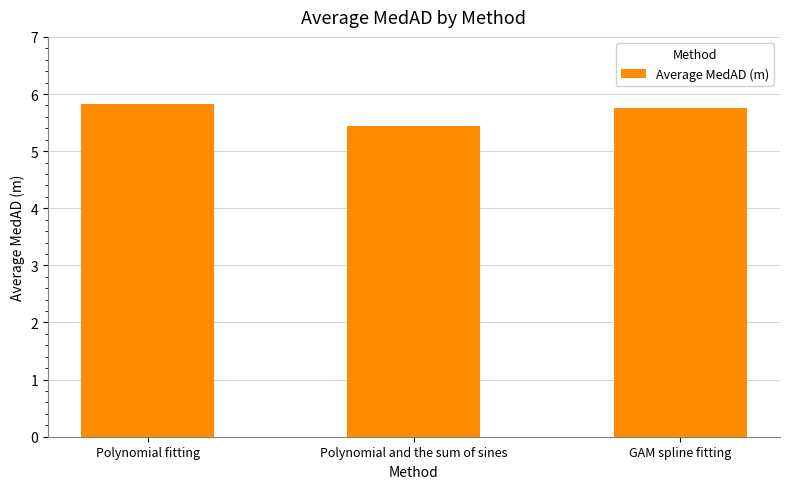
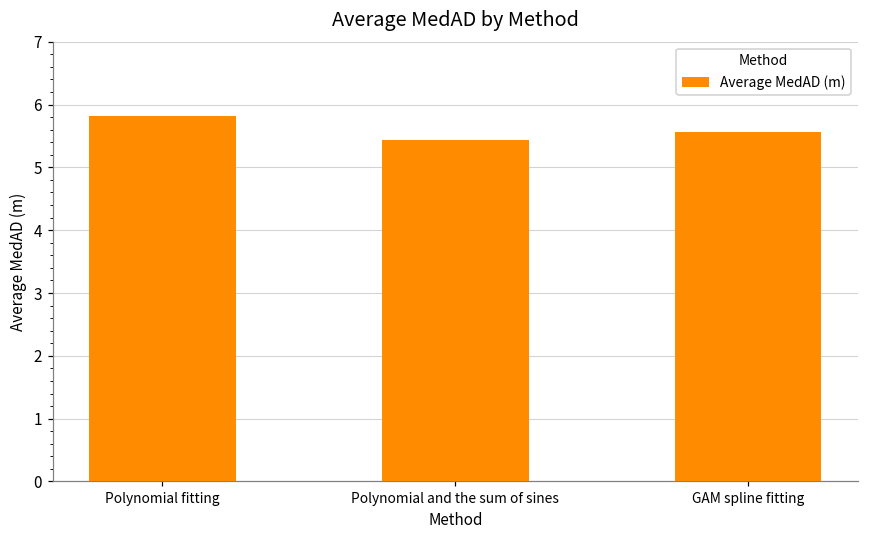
  {
    "Polynomial fitting": 5.8,
    "Polynomial and the sum of sines": 5.4,
-   "GAM spline fitting": 5.7
+   "GAM spline fitting": 5.6
  }
